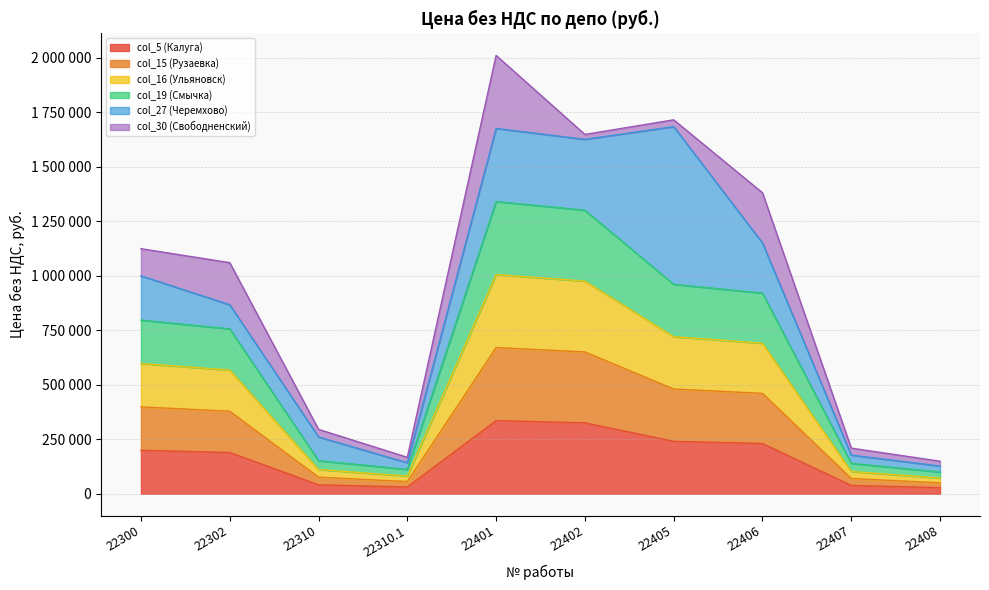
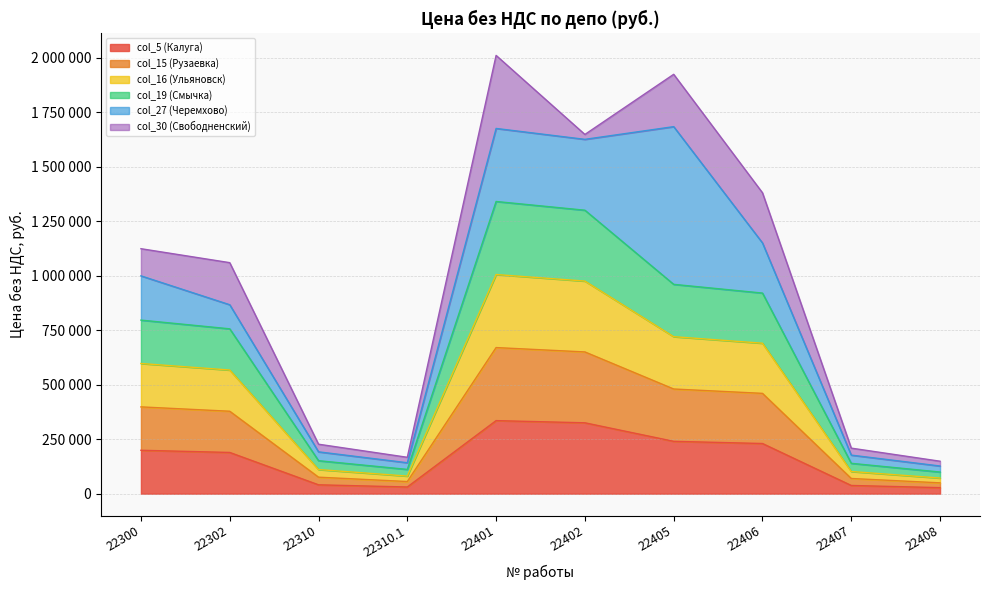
  {
    "col_16 (Ульяновск)": {
      "22300": 200000,
      "22302": 190000,
      "22310": 40000,
      "22310.1": 30000,
      "22401": 340000,
      "22402": 330000,
      "22405": 240000,
      "22406": 230000,
      "22407": 30000,
      "22408": 20000
    },
    "col_19 (Смычка)": {
      "22300": 200000,
      "22302": 190000,
      "22310": 40000,
      "22310.1": 30000,
      "22401": 340000,
      "22402": 330000,
      "22405": 240000,
      "22406": 230000,
      "22407": 40000,
      "22408": 30000
    },
    "col_27 (Черемхово)": {
      "22300": 200000,
      "22302": 110000,
-     "22310": 110000,
+     "22310": 40000,
      "22310.1": 30000,
      "22401": 340000,
      "22402": 330000,
      "22405": 720000,
      "22406": 230000,
      "22407": 40000,
      "22408": 30000
    },
    "col_30 (Свободненский)": {
      "22300": 120000,
      "22302": 190000,
      "22310": 40000,
      "22310.1": 30000,
      "22401": 340000,
      "22402": 20000,
-     "22405": 30000,
+     "22405": 240000,
      "22406": 230000,
      "22407": 30000,
      "22408": 20000
    }
  }
